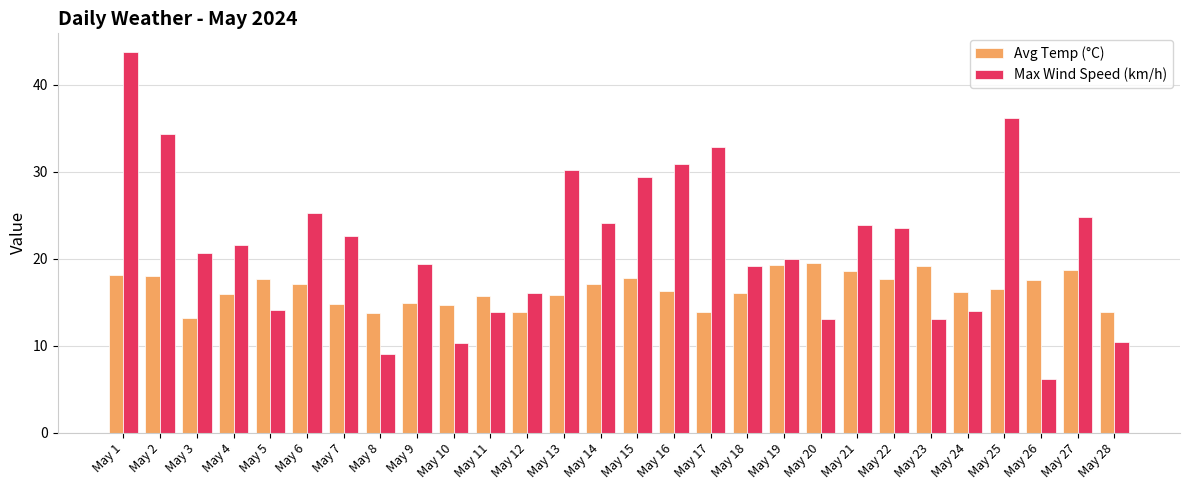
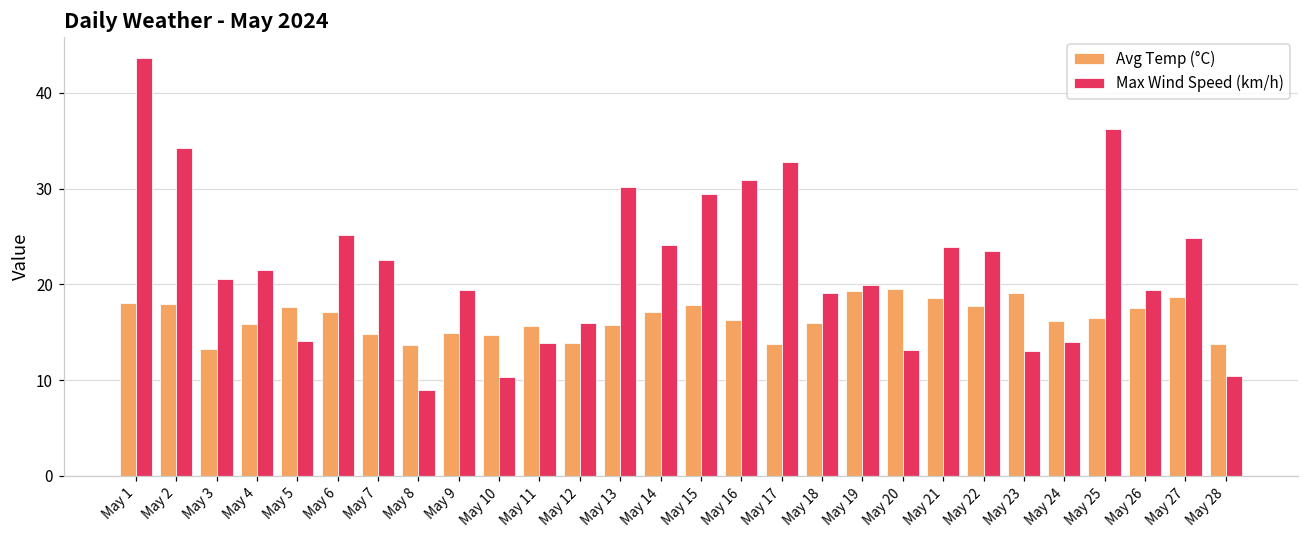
  {
    "Avg Temp (°C)": {
      "May 1": 18,
      "May 2": 18,
      "May 3": 13,
      "May 4": 16,
      "May 5": 18,
      "May 6": 17,
      "May 7": 15,
      "May 8": 14,
      "May 9": 15,
      "May 10": 15,
      "May 11": 16,
      "May 12": 14,
      "May 13": 16,
      "May 14": 17,
      "May 15": 18,
      "May 16": 16,
      "May 17": 14,
      "May 18": 16,
      "May 19": 19,
      "May 20": 20,
      "May 21": 19,
      "May 22": 18,
      "May 23": 19,
      "May 24": 16,
      "May 25": 17,
      "May 26": 18,
      "May 27": 19,
      "May 28": 14
    },
    "Max Wind Speed (km/h)": {
      "May 1": 44,
      "May 2": 34,
      "May 3": 21,
      "May 4": 22,
      "May 5": 14,
      "May 6": 25,
      "May 7": 23,
      "May 8": 9,
      "May 9": 19,
      "May 10": 10,
      "May 11": 14,
      "May 12": 16,
      "May 13": 30,
      "May 14": 24,
      "May 15": 29,
      "May 16": 31,
      "May 17": 33,
      "May 18": 19,
      "May 19": 20,
      "May 20": 13,
      "May 21": 24,
      "May 22": 24,
      "May 23": 13,
      "May 24": 14,
      "May 25": 36,
-     "May 26": 6,
+     "May 26": 19,
      "May 27": 25,
      "May 28": 10
    }
  }
